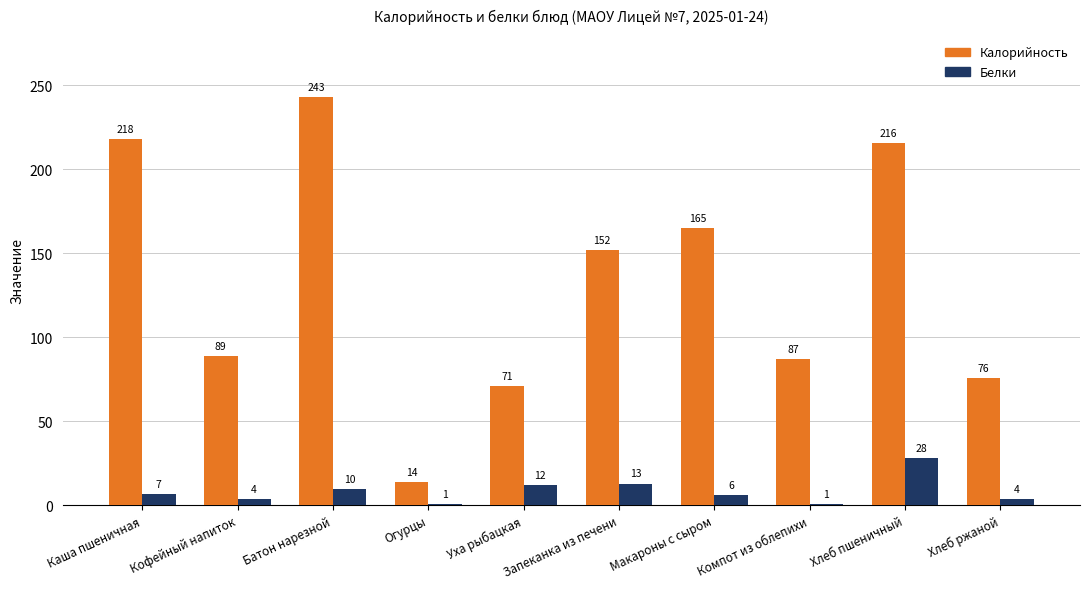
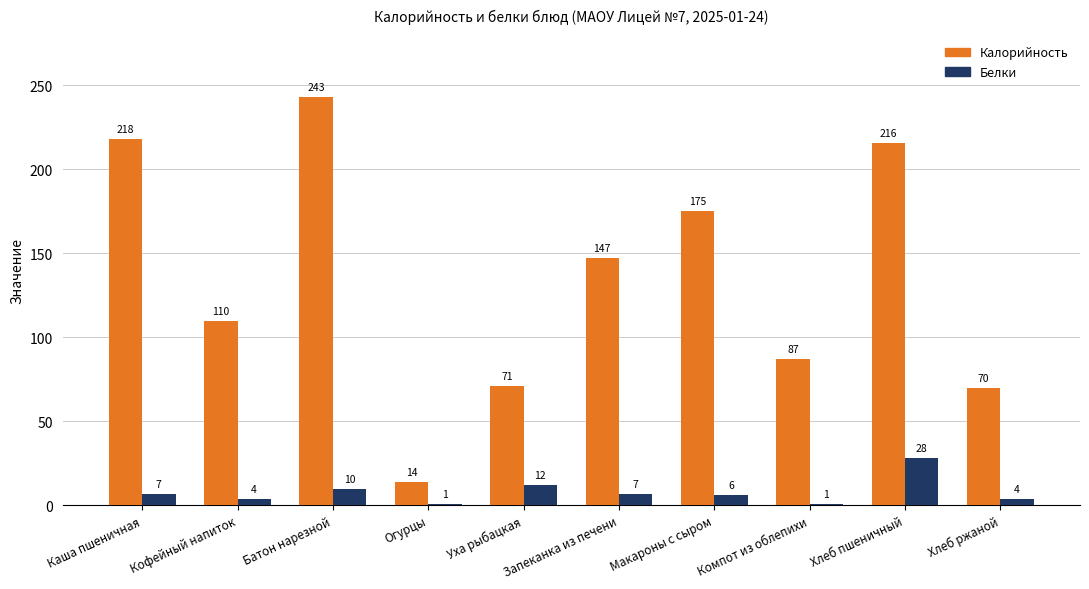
  {
    "Калорийность": {
      "Каша пшеничная": 218,
-     "Кофейный напиток": 89,
+     "Кофейный напиток": 110,
      "Батон нарезной": 243,
      "Огурцы": 14,
      "Уха рыбацкая": 71,
-     "Запеканка из печени": 152,
-     "Макароны с сыром": 165,
+     "Запеканка из печени": 147,
+     "Макароны с сыром": 175,
      "Компот из облепихи": 87,
      "Хлеб пшеничный": 216,
-     "Хлеб ржаной": 76
+     "Хлеб ржаной": 70
    },
    "Белки": {
      "Каша пшеничная": 7,
      "Кофейный напиток": 4,
      "Батон нарезной": 10,
      "Огурцы": 1,
      "Уха рыбацкая": 12,
-     "Запеканка из печени": 13,
+     "Запеканка из печени": 7,
      "Макароны с сыром": 6,
      "Компот из облепихи": 1,
      "Хлеб пшеничный": 28,
      "Хлеб ржаной": 4
    }
  }
